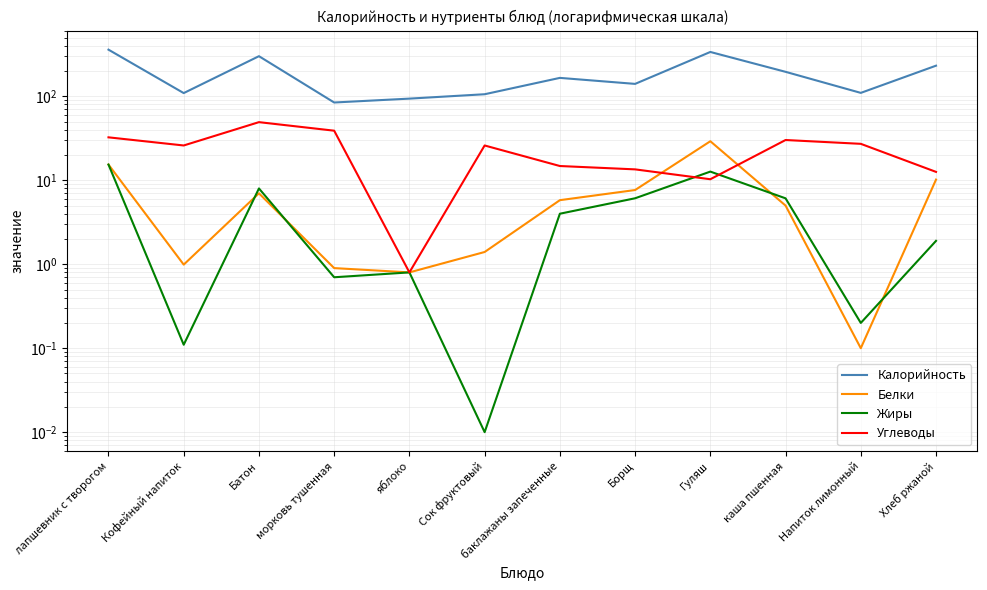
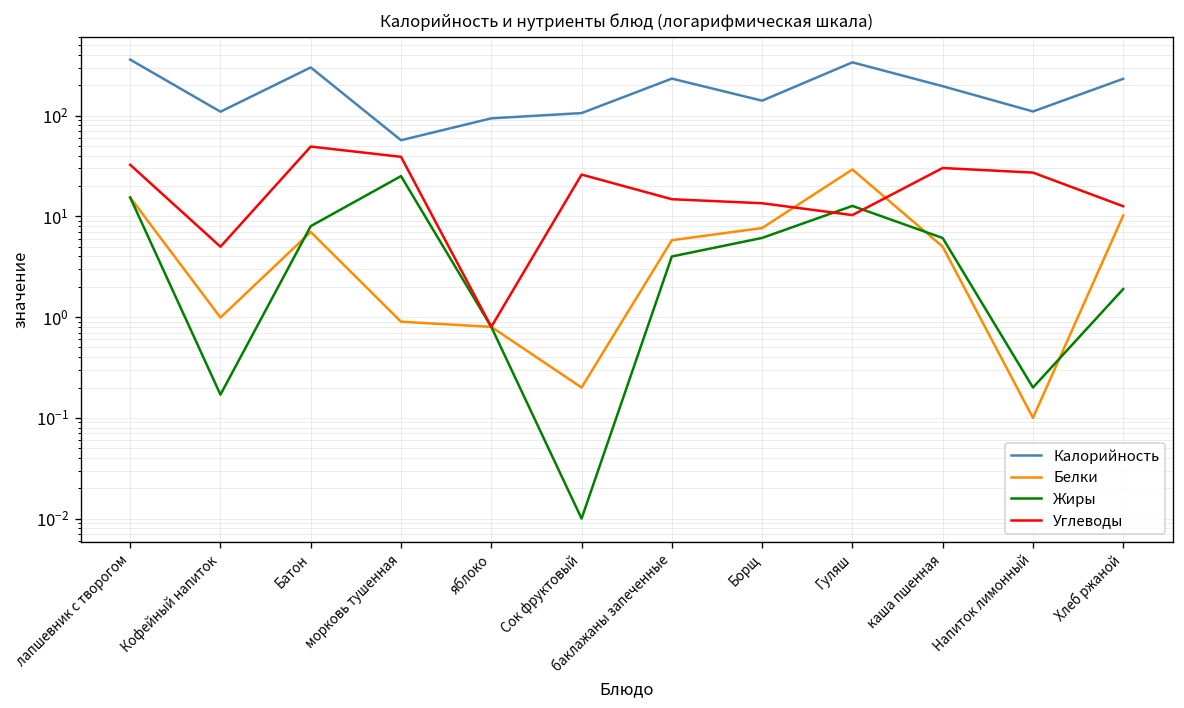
  {
    "Калорийность": {
      "лапшевник с творогом": 360,
      "Кофейный напиток": 110,
      "Батон": 300,
-     "морковь тушенная": 80,
+     "морковь тушенная": 60,
      "яблоко": 90,
      "Сок фруктовый": 110,
-     "баклажаны запеченные": 170,
+     "баклажаны запеченные": 230,
      "Борщ": 140,
      "Гуляш": 340,
      "каша пшенная": 200,
      "Напиток лимонный": 110,
      "Хлеб ржаной": 230
    },
    "Белки": {
      "Кофейный напиток": 1.0,
      "Батон": 7,
      "морковь тушенная": 0.9,
-     "Сок фруктовый": 1.4,
+     "Сок фруктовый": 0.2,
      "баклажаны запеченные": 6,
      "Борщ": 8,
      "Гуляш": 29,
      "каша пшенная": 5,
      "Напиток лимонный": 0.1,
      "Хлеб ржаной": 10
    },
    "Жиры": {
-     "Кофейный напиток": 0.11,
+     "Кофейный напиток": 0.17,
      "Батон": 8,
-     "морковь тушенная": 0.7,
+     "морковь тушенная": 25,
      "Сок фруктовый": 0.01,
      "баклажаны запеченные": 4,
      "Борщ": 6,
      "Гуляш": 13,
      "каша пшенная": 6,
      "Напиток лимонный": 0.20,
      "Хлеб ржаной": 1.9
    },
    "Углеводы": {
      "лапшевник с творогом": 33,
-     "Кофейный напиток": 26,
+     "Кофейный напиток": 5,
      "Батон": 50,
      "морковь тушенная": 40,
      "Сок фруктовый": 26,
      "баклажаны запеченные": 15,
      "Борщ": 14,
      "Гуляш": 10,
      "каша пшенная": 30,
      "Напиток лимонный": 27,
      "Хлеб ржаной": 13
    }
  }
